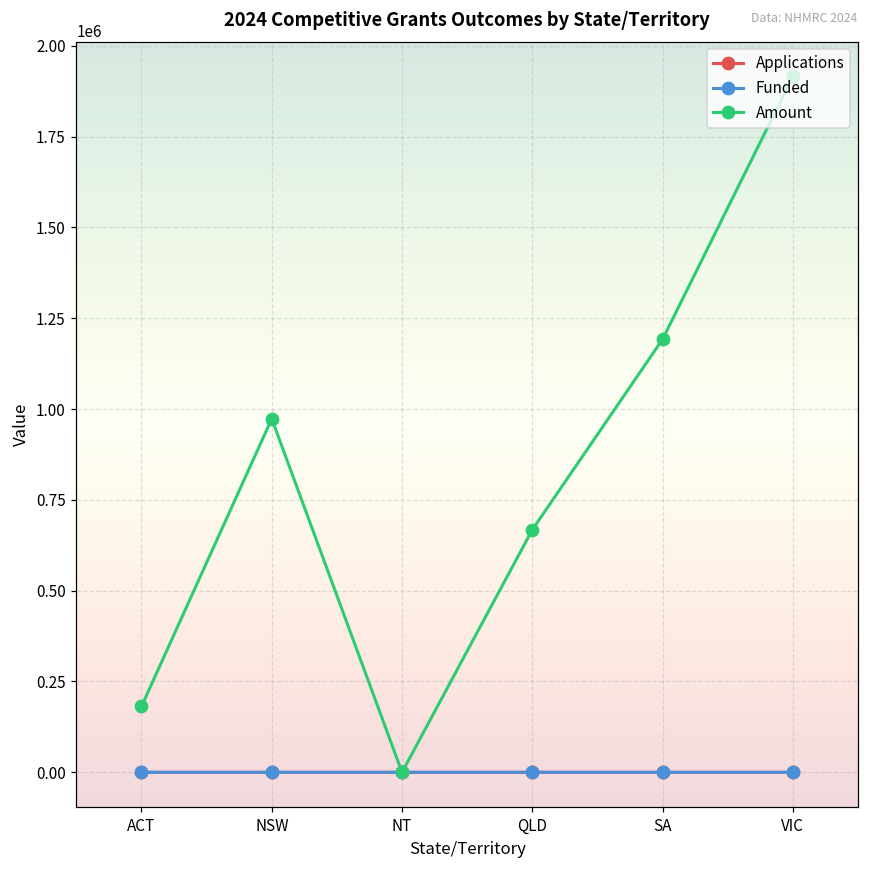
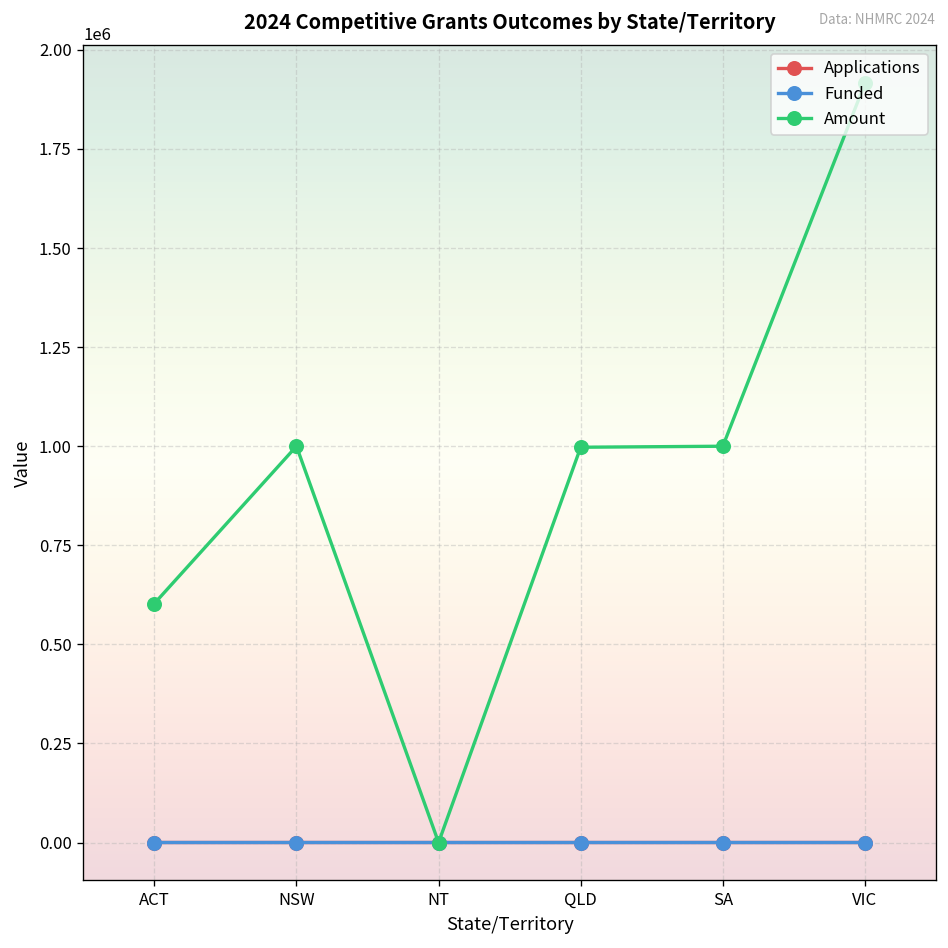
  {
    "Funded": {
      "ACT": 0,
      "NSW": 0,
      "QLD": 0,
      "SA": 0,
      "VIC": 0
    },
    "Amount": {
-     "ACT": 180000,
-     "NSW": 970000,
-     "QLD": 670000,
-     "SA": 1190000
+     "ACT": 600000,
+     "NSW": 1000000,
+     "QLD": 1000000,
+     "SA": 1000000
    }
  }
